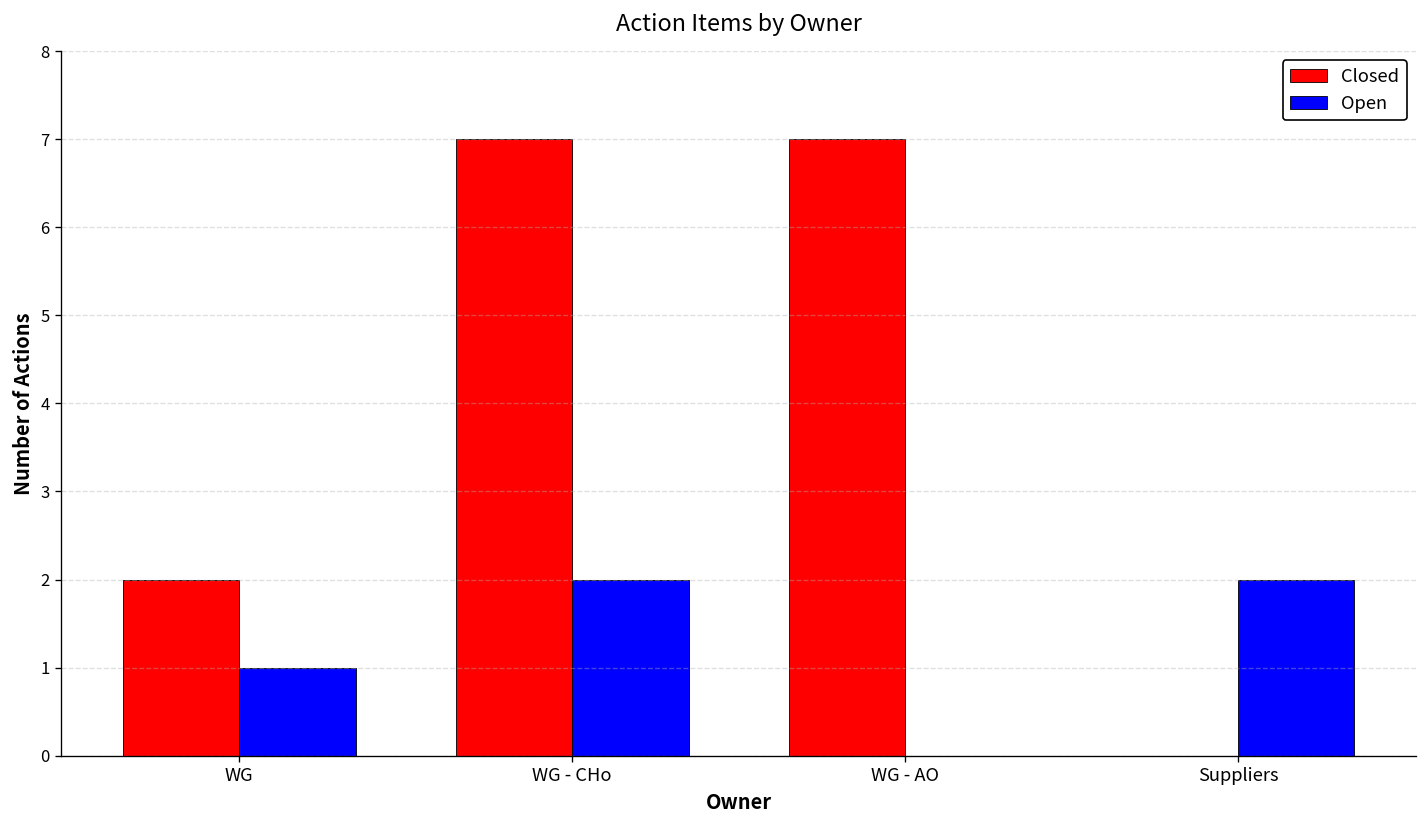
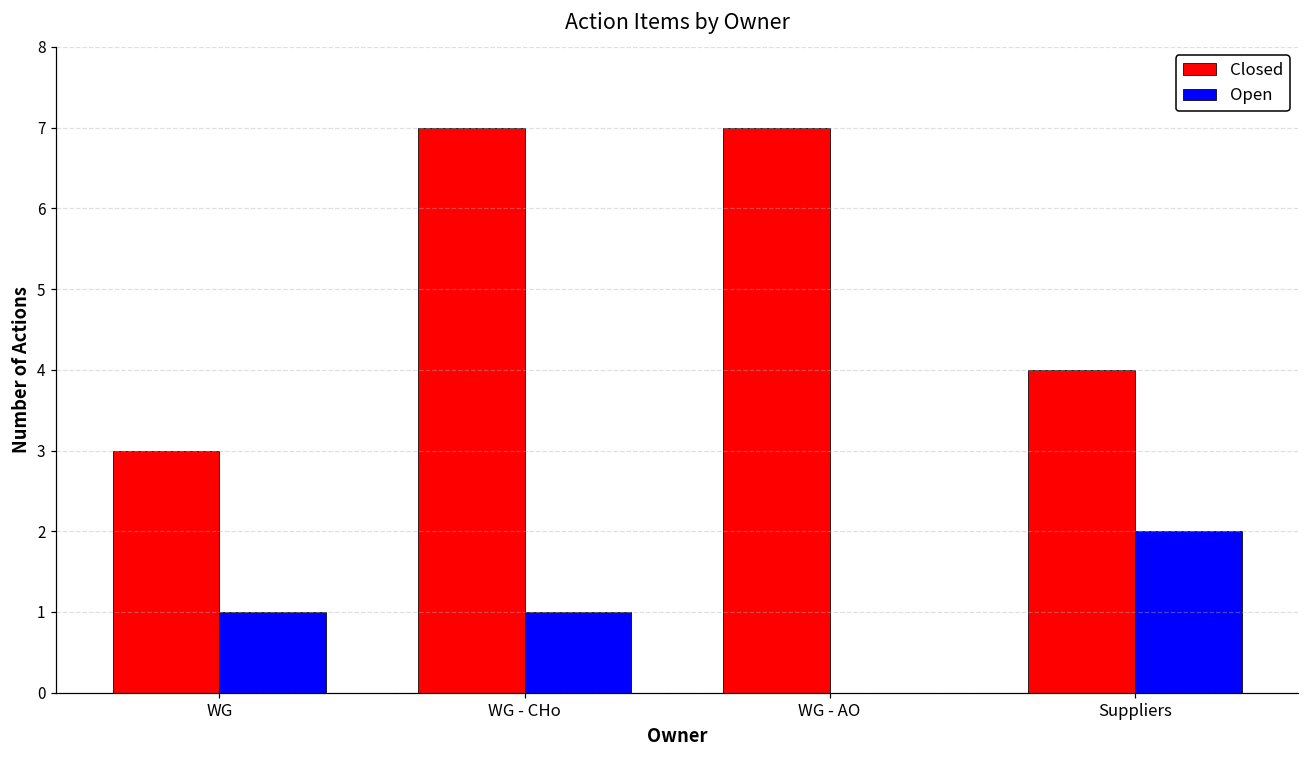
  {
    "Closed": {
-     "WG": 2,
+     "WG": 3,
      "WG - CHo": 7,
      "WG - AO": 7,
-     "Suppliers": 0
+     "Suppliers": 4
    },
    "Open": {
      "WG": 1,
-     "WG - CHo": 2,
+     "WG - CHo": 1,
      "WG - AO": 0,
      "Suppliers": 2
    }
  }
